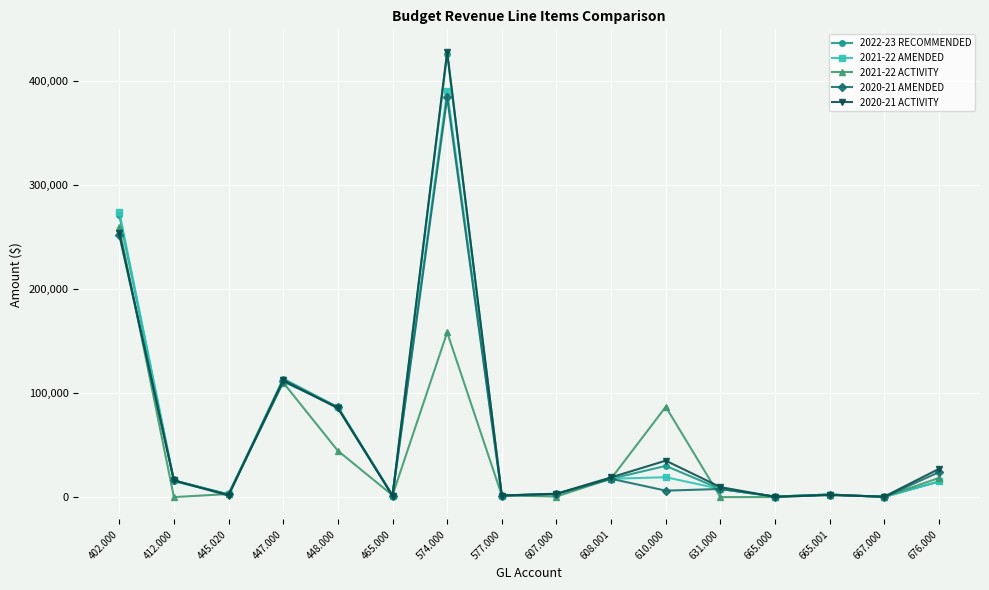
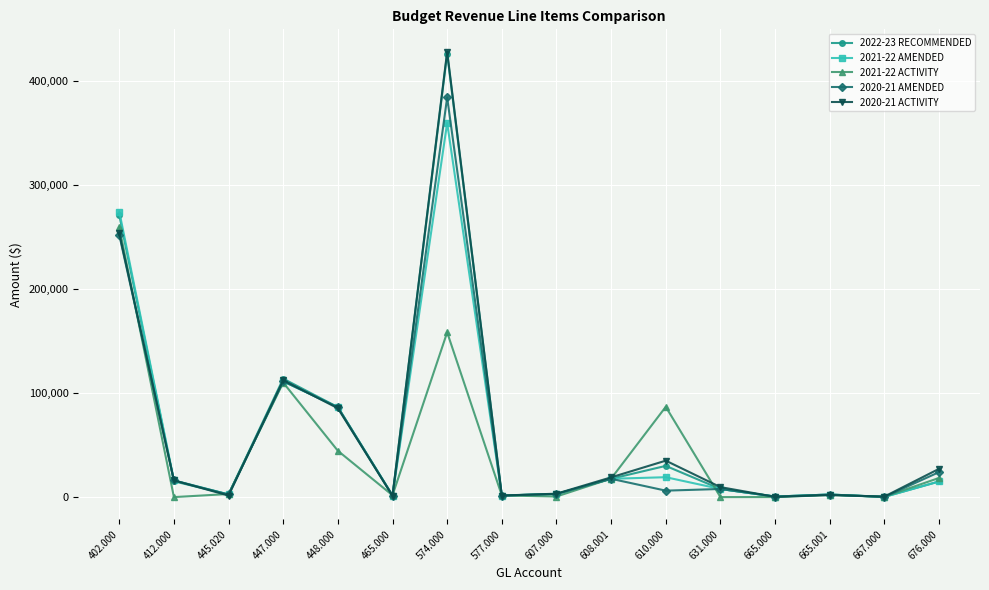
  {
    "2021-22 AMENDED": {
      "402.000": "275,000",
-     "574.000": "391,000",
+     "574.000": "360,000",
      "610.000": "19,000"
    }
  }
